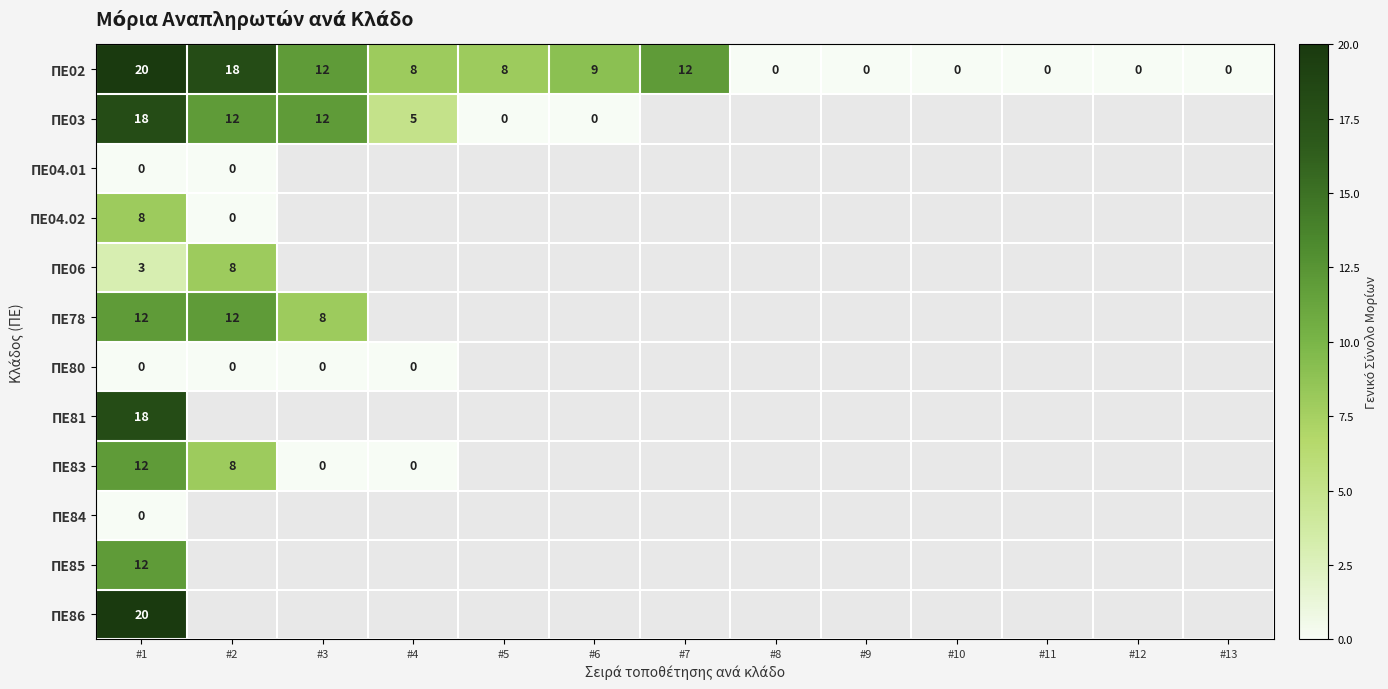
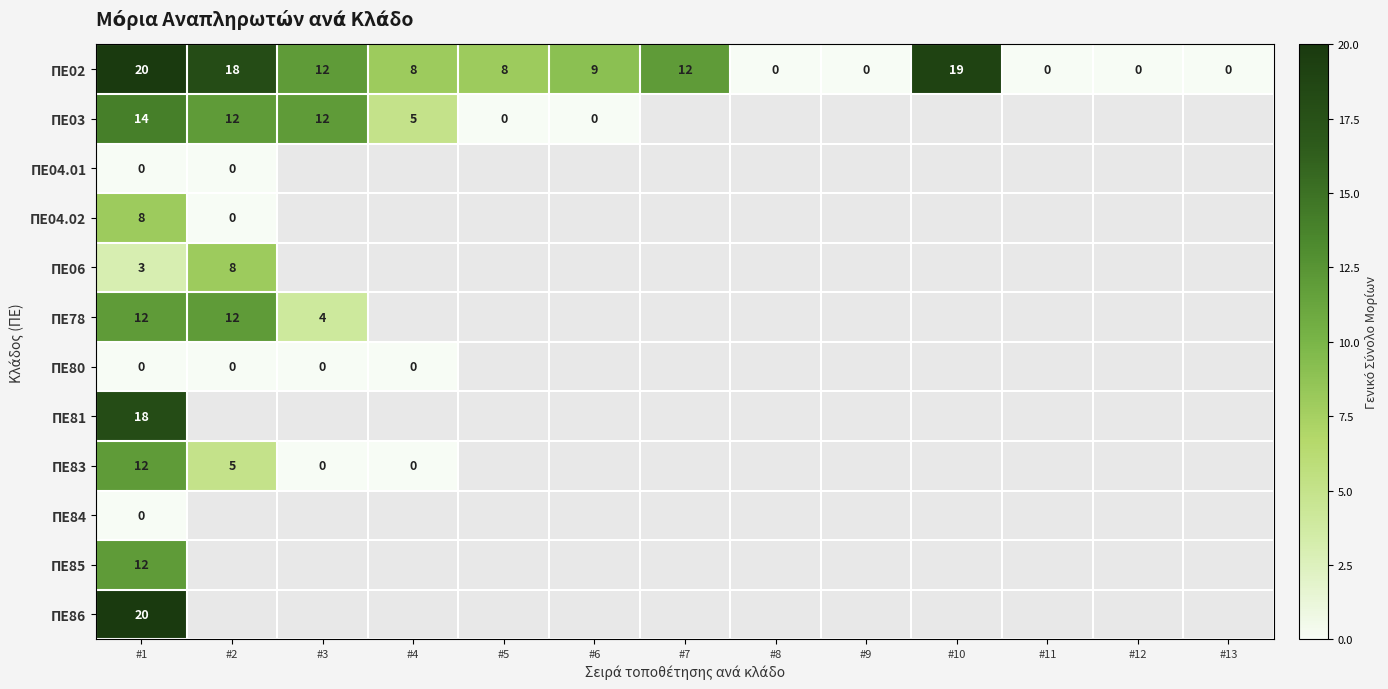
  {
    "ΠΕ02": {
      "#1": 20,
      "#2": 18,
      "#3": 12,
      "#4": 8,
      "#5": 8,
      "#6": 9,
      "#7": 12,
      "#8": 0,
      "#9": 0,
-     "#10": 0,
+     "#10": 19,
      "#11": 0,
      "#12": 0,
      "#13": 0
    },
    "ΠΕ03": {
-     "#1": 18,
+     "#1": 14,
      "#2": 12,
      "#3": 12,
      "#4": 5,
      "#5": 0,
      "#6": 0
    },
    "ΠΕ04.01": {
      "#1": 0,
      "#2": 0
    },
    "ΠΕ04.02": {
      "#1": 8,
      "#2": 0
    },
    "ΠΕ06": {
      "#1": 3,
      "#2": 8
    },
    "ΠΕ78": {
      "#1": 12,
      "#2": 12,
-     "#3": 8
+     "#3": 4
    },
    "ΠΕ80": {
      "#1": 0,
      "#2": 0,
      "#3": 0,
      "#4": 0
    },
    "ΠΕ81": {
      "#1": 18
    },
    "ΠΕ83": {
      "#1": 12,
-     "#2": 8,
+     "#2": 5,
      "#3": 0,
      "#4": 0
    },
    "ΠΕ84": {
      "#1": 0
    },
    "ΠΕ85": {
      "#1": 12
    },
    "ΠΕ86": {
      "#1": 20
    }
  }
